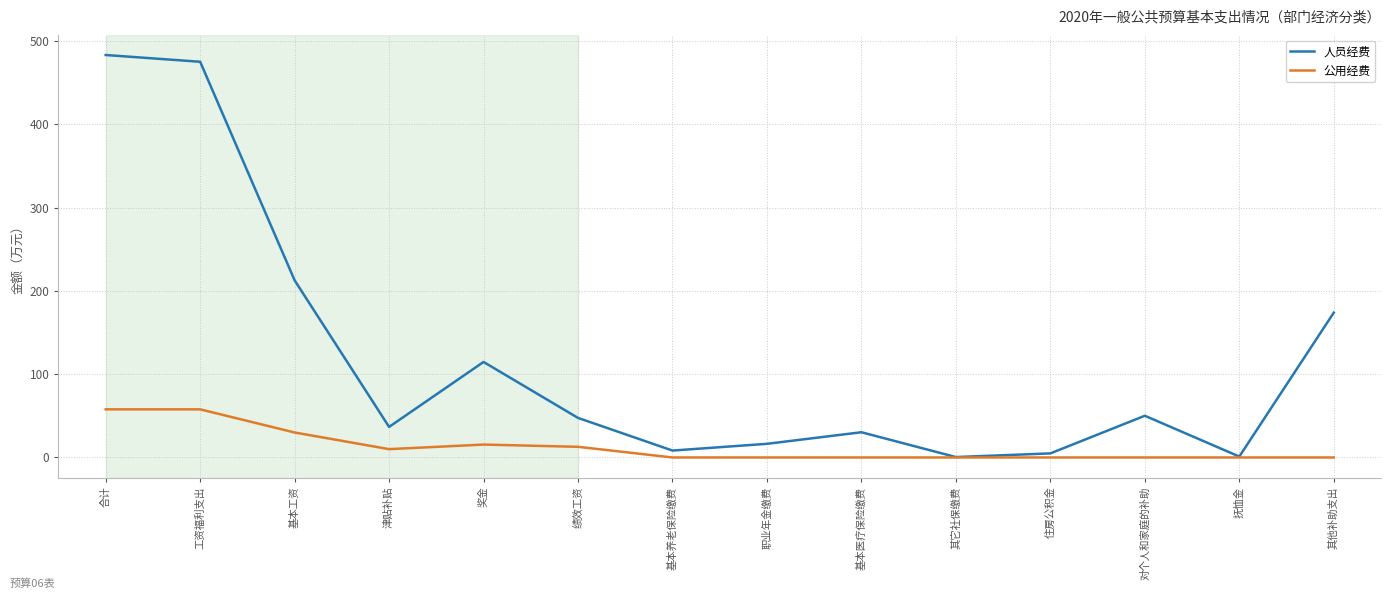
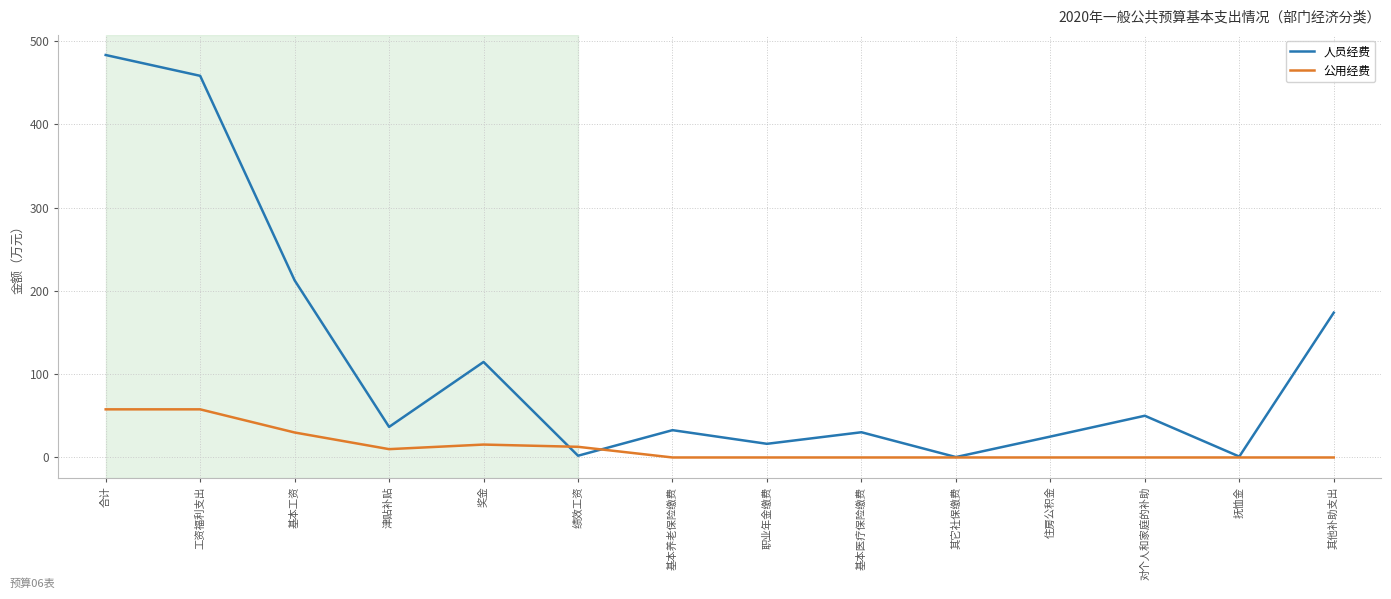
  {
    "人员经费": {
      "合计": 480,
-     "工资福利支出": 480,
+     "工资福利支出": 460,
      "基本工资": 210,
      "津贴补贴": 40,
      "奖金": 110,
-     "绩效工资": 50,
-     "基本养老保险缴费": 10,
+     "绩效工资": 0,
+     "基本养老保险缴费": 30,
      "职业年金缴费": 20,
      "基本医疗保险缴费": 30,
-     "住房公积金": 0,
+     "住房公积金": 30,
      "对个人和家庭的补助": 50,
      "其他补助支出": 170
    },
    "公用经费": {
      "合计": 60,
      "工资福利支出": 60,
      "基本工资": 30,
      "津贴补贴": 10,
      "奖金": 20,
      "绩效工资": 10,
      "基本养老保险缴费": 0,
      "职业年金缴费": 0,
      "基本医疗保险缴费": 0,
      "住房公积金": 0,
      "对个人和家庭的补助": 0,
      "其他补助支出": 0
    }
  }
